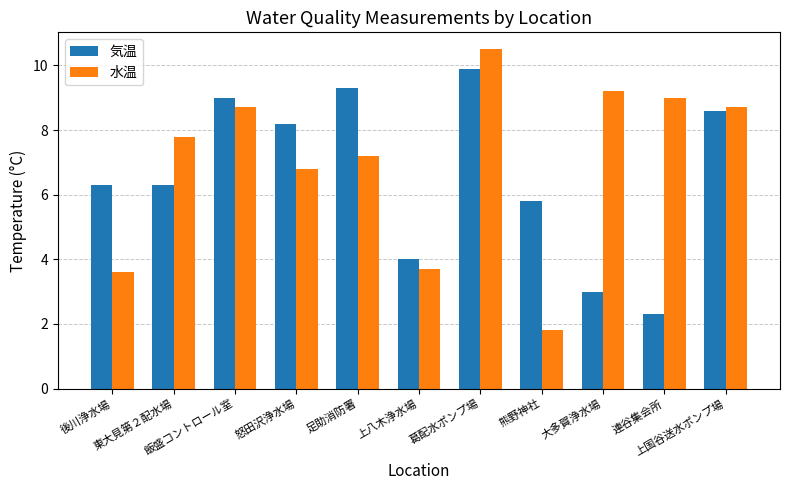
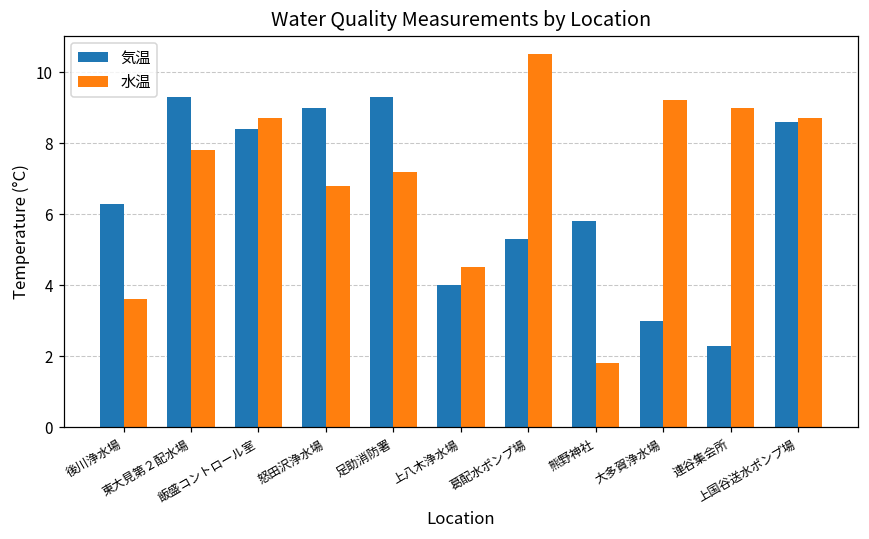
  {
    "気温": {
      "後川浄水場": 6.3,
-     "東大見第２配水場": 6.3,
-     "飯盛コントロール室": 9.0,
-     "怒田沢浄水場": 8.2,
+     "東大見第２配水場": 9.3,
+     "飯盛コントロール室": 8.4,
+     "怒田沢浄水場": 9.0,
      "足助消防署": 9.3,
      "上八木浄水場": 4.0,
-     "葛配水ポンプ場": 9.9,
+     "葛配水ポンプ場": 5.3,
      "熊野神社": 5.8,
      "大多賀浄水場": 3.0,
      "連谷集会所": 2.3,
      "上国谷送水ポンプ場": 8.6
    },
    "水温": {
      "後川浄水場": 3.6,
      "東大見第２配水場": 7.8,
      "飯盛コントロール室": 8.7,
      "怒田沢浄水場": 6.8,
      "足助消防署": 7.2,
-     "上八木浄水場": 3.7,
+     "上八木浄水場": 4.5,
      "葛配水ポンプ場": 10.5,
      "熊野神社": 1.8,
      "大多賀浄水場": 9.2,
      "連谷集会所": 9.0,
      "上国谷送水ポンプ場": 8.7
    }
  }
